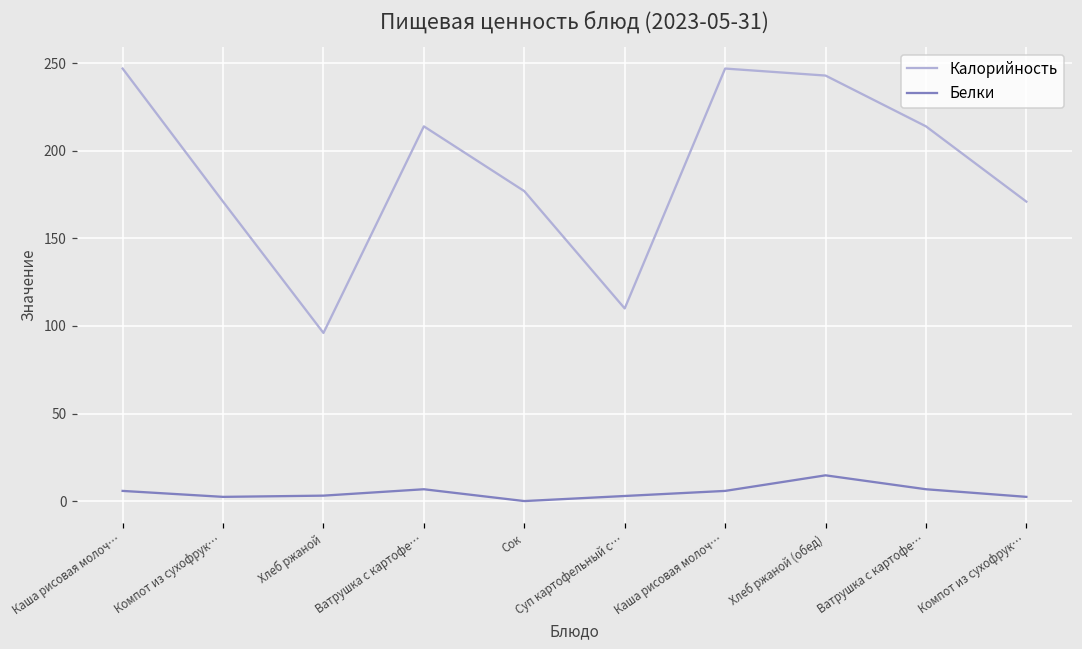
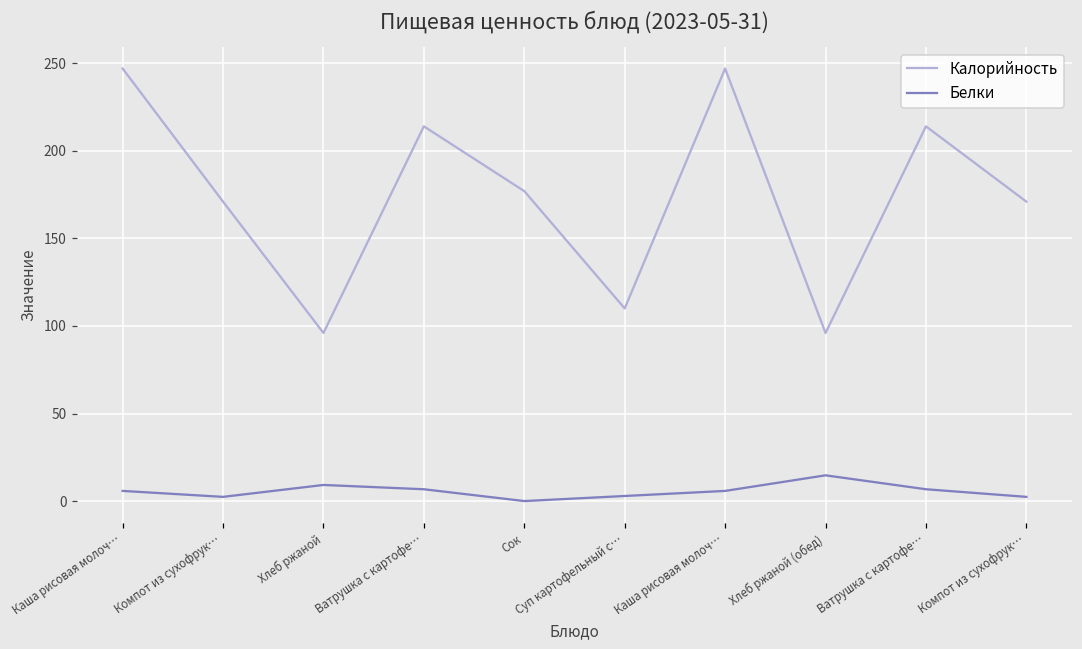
  {
    "Калорийность": {
      "Хлеб ржаной": 96,
      "Сок": 177,
      "Суп картофельный с…": 110,
-     "Хлеб ржаной (обед)": 243
+     "Хлеб ржаной (обед)": 96
    },
    "Белки": {
-     "Хлеб ржаной": 3,
+     "Хлеб ржаной": 9,
      "Сок": 0,
      "Суп картофельный с…": 3,
      "Хлеб ржаной (обед)": 15
    }
  }
